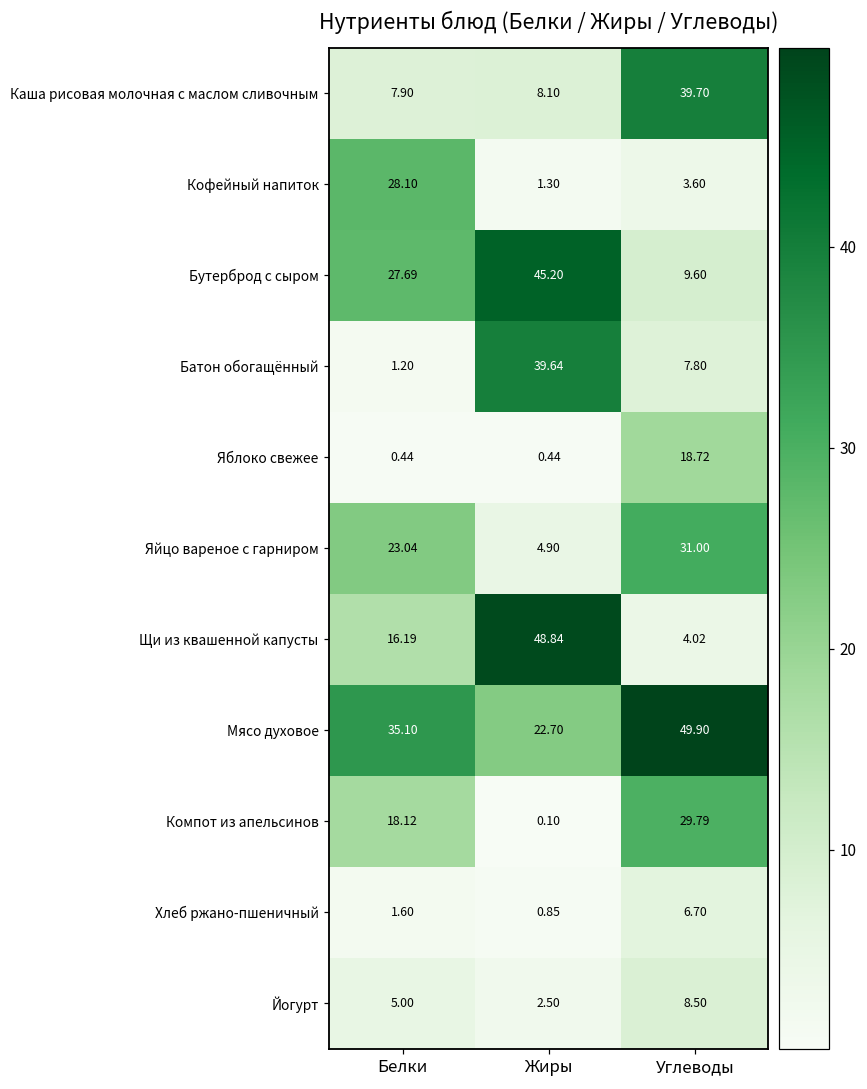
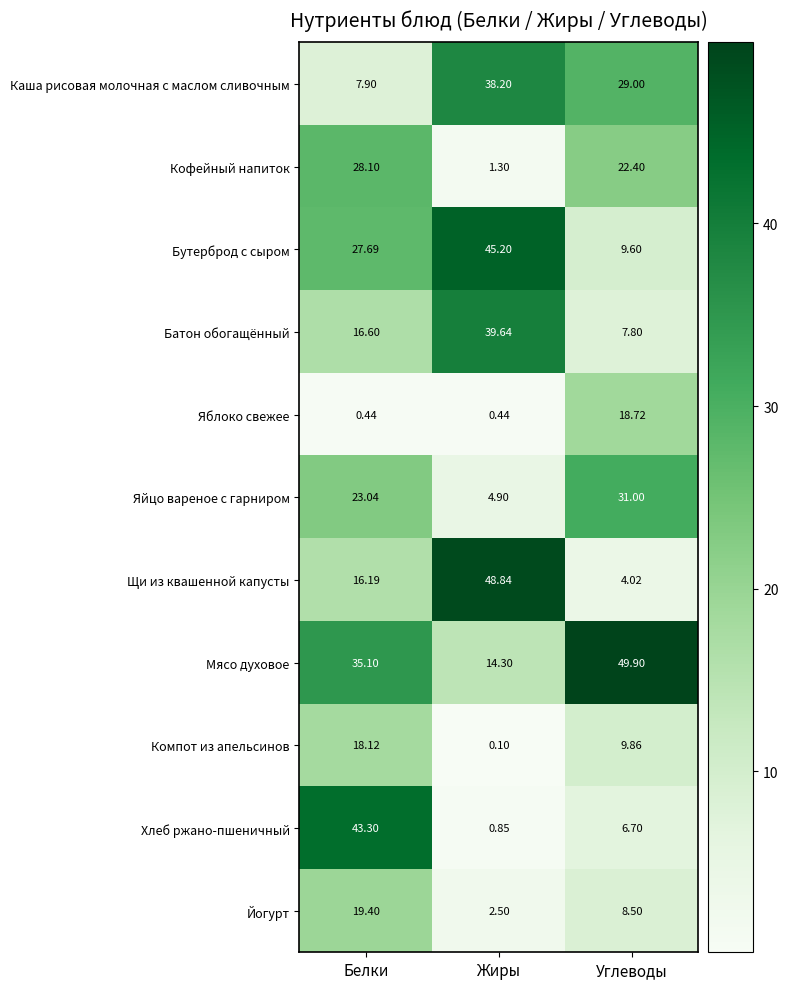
  {
    "Каша рисовая молочная с маслом сливочным": {
      "Белки": 7.90,
-     "Жиры": 8.10,
-     "Углеводы": 39.70
+     "Жиры": 38.20,
+     "Углеводы": 29.00
    },
    "Кофейный напиток": {
      "Белки": 28.10,
      "Жиры": 1.30,
-     "Углеводы": 3.60
+     "Углеводы": 22.40
    },
    "Бутерброд с сыром": {
      "Белки": 27.69,
      "Жиры": 45.20,
      "Углеводы": 9.60
    },
    "Батон обогащённый": {
-     "Белки": 1.20,
+     "Белки": 16.60,
      "Жиры": 39.64,
      "Углеводы": 7.80
    },
    "Яблоко свежее": {
      "Белки": 0.44,
      "Жиры": 0.44,
      "Углеводы": 18.72
    },
    "Яйцо вареное с гарниром": {
      "Белки": 23.04,
      "Жиры": 4.90,
      "Углеводы": 31.00
    },
    "Щи из квашенной капусты": {
      "Белки": 16.19,
      "Жиры": 48.84,
      "Углеводы": 4.02
    },
    "Мясо духовое": {
      "Белки": 35.10,
-     "Жиры": 22.70,
+     "Жиры": 14.30,
      "Углеводы": 49.90
    },
    "Компот из апельсинов": {
      "Белки": 18.12,
      "Жиры": 0.10,
-     "Углеводы": 29.79
+     "Углеводы": 9.86
    },
    "Хлеб ржано-пшеничный": {
-     "Белки": 1.60,
+     "Белки": 43.30,
      "Жиры": 0.85,
      "Углеводы": 6.70
    },
    "Йогурт": {
-     "Белки": 5.00,
+     "Белки": 19.40,
      "Жиры": 2.50,
      "Углеводы": 8.50
    }
  }
